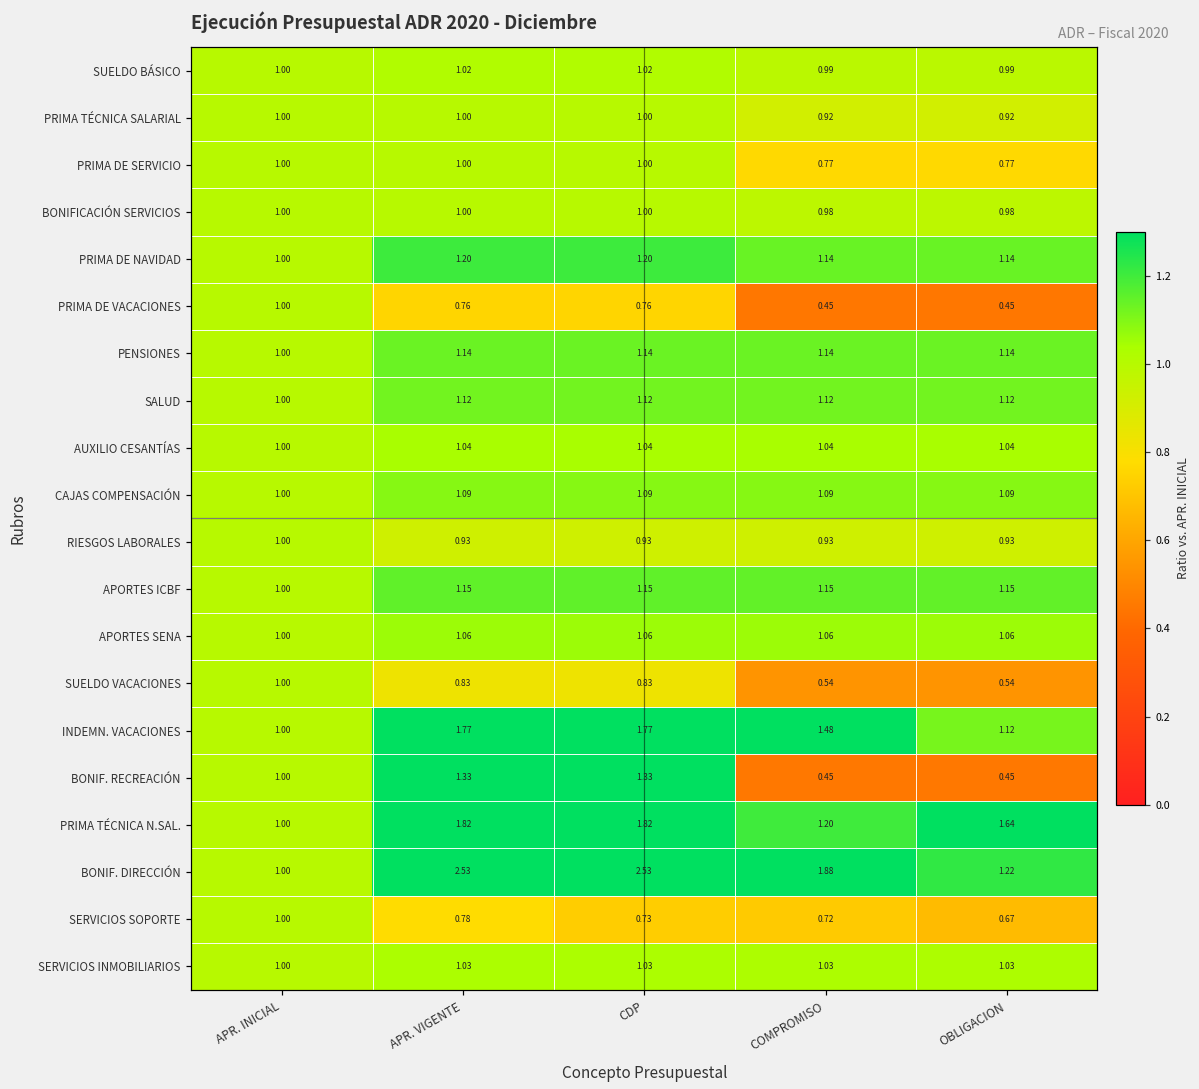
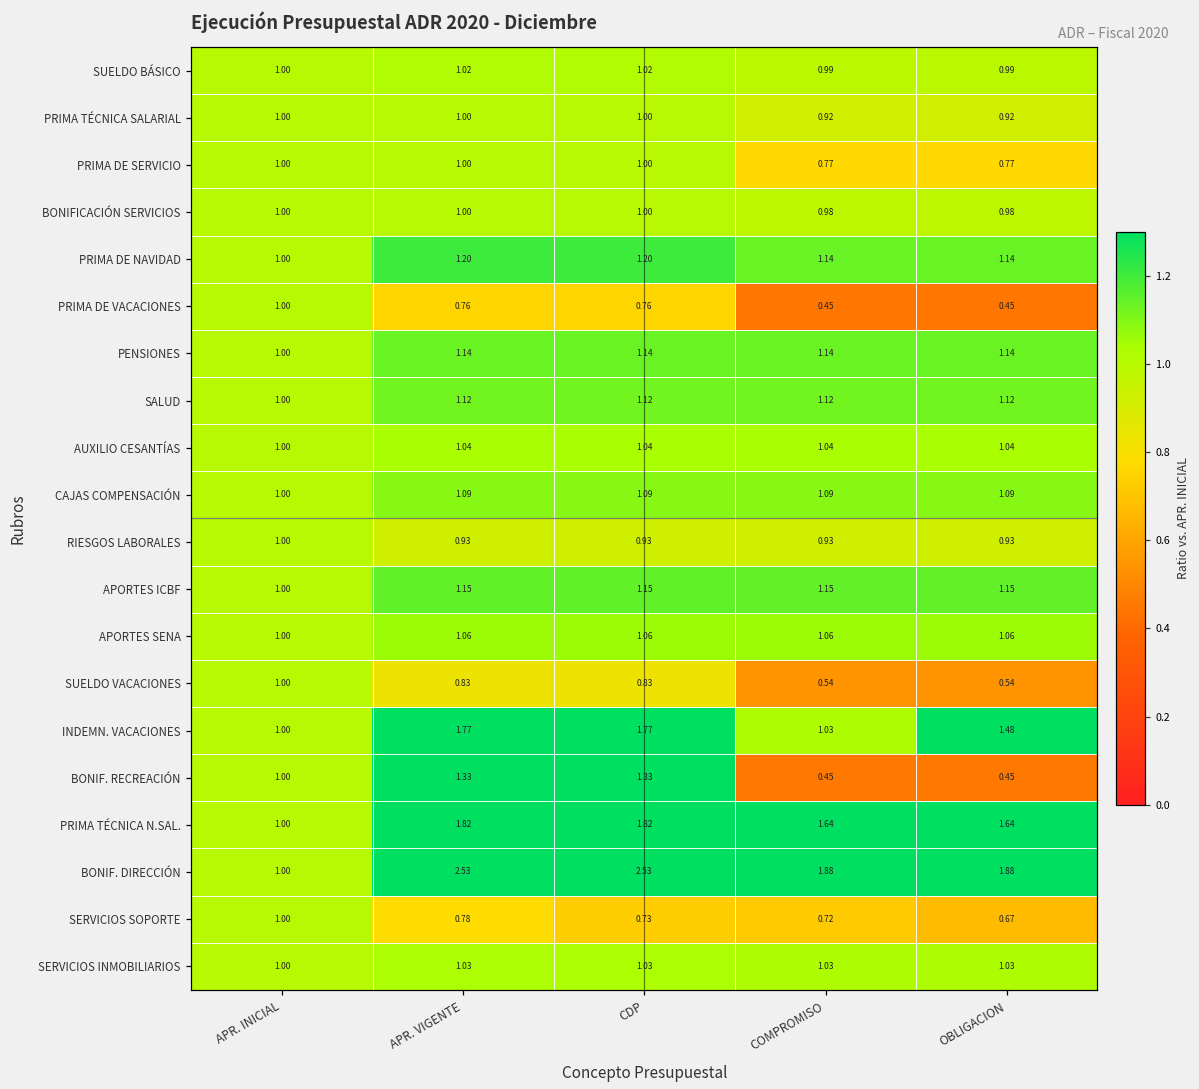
  {
    "SUELDO BÁSICO": {
      "APR. INICIAL": 1.00,
      "APR. VIGENTE": 1.02,
      "CDP": 1.02,
      "COMPROMISO": 0.99,
      "OBLIGACION": 0.99
    },
    "PRIMA TÉCNICA SALARIAL": {
      "APR. INICIAL": 1.00,
      "APR. VIGENTE": 1.00,
      "CDP": 1.00,
      "COMPROMISO": 0.92,
      "OBLIGACION": 0.92
    },
    "PRIMA DE SERVICIO": {
      "APR. INICIAL": 1.00,
      "APR. VIGENTE": 1.00,
      "CDP": 1.00,
      "COMPROMISO": 0.77,
      "OBLIGACION": 0.77
    },
    "BONIFICACIÓN SERVICIOS": {
      "APR. INICIAL": 1.00,
      "APR. VIGENTE": 1.00,
      "CDP": 1.00,
      "COMPROMISO": 0.98,
      "OBLIGACION": 0.98
    },
    "PRIMA DE NAVIDAD": {
      "APR. INICIAL": 1.00,
      "APR. VIGENTE": 1.20,
      "CDP": 1.20,
      "COMPROMISO": 1.14,
      "OBLIGACION": 1.14
    },
    "PRIMA DE VACACIONES": {
      "APR. INICIAL": 1.00,
      "APR. VIGENTE": 0.76,
      "CDP": 0.76,
      "COMPROMISO": 0.45,
      "OBLIGACION": 0.45
    },
    "PENSIONES": {
      "APR. INICIAL": 1.00,
      "APR. VIGENTE": 1.14,
      "CDP": 1.14,
      "COMPROMISO": 1.14,
      "OBLIGACION": 1.14
    },
    "SALUD": {
      "APR. INICIAL": 1.00,
      "APR. VIGENTE": 1.12,
      "CDP": 1.12,
      "COMPROMISO": 1.12,
      "OBLIGACION": 1.12
    },
    "AUXILIO CESANTÍAS": {
      "APR. INICIAL": 1.00,
      "APR. VIGENTE": 1.04,
      "CDP": 1.04,
      "COMPROMISO": 1.04,
      "OBLIGACION": 1.04
    },
    "CAJAS COMPENSACIÓN": {
      "APR. INICIAL": 1.00,
      "APR. VIGENTE": 1.09,
      "CDP": 1.09,
      "COMPROMISO": 1.09,
      "OBLIGACION": 1.09
    },
    "RIESGOS LABORALES": {
      "APR. INICIAL": 1.00,
      "APR. VIGENTE": 0.93,
      "CDP": 0.93,
      "COMPROMISO": 0.93,
      "OBLIGACION": 0.93
    },
    "APORTES ICBF": {
      "APR. INICIAL": 1.00,
      "APR. VIGENTE": 1.15,
      "CDP": 1.15,
      "COMPROMISO": 1.15,
      "OBLIGACION": 1.15
    },
    "APORTES SENA": {
      "APR. INICIAL": 1.00,
      "APR. VIGENTE": 1.06,
      "CDP": 1.06,
      "COMPROMISO": 1.06,
      "OBLIGACION": 1.06
    },
    "SUELDO VACACIONES": {
      "APR. INICIAL": 1.00,
      "APR. VIGENTE": 0.83,
      "CDP": 0.83,
      "COMPROMISO": 0.54,
      "OBLIGACION": 0.54
    },
    "INDEMN. VACACIONES": {
      "APR. INICIAL": 1.00,
      "APR. VIGENTE": 1.77,
      "CDP": 1.77,
-     "COMPROMISO": 1.48,
-     "OBLIGACION": 1.12
+     "COMPROMISO": 1.03,
+     "OBLIGACION": 1.48
    },
    "BONIF. RECREACIÓN": {
      "APR. INICIAL": 1.00,
      "APR. VIGENTE": 1.33,
      "CDP": 1.33,
      "COMPROMISO": 0.45,
      "OBLIGACION": 0.45
    },
    "PRIMA TÉCNICA N.SAL.": {
      "APR. INICIAL": 1.00,
      "APR. VIGENTE": 1.82,
      "CDP": 1.82,
-     "COMPROMISO": 1.20,
+     "COMPROMISO": 1.64,
      "OBLIGACION": 1.64
    },
    "BONIF. DIRECCIÓN": {
      "APR. INICIAL": 1.00,
      "APR. VIGENTE": 2.53,
      "CDP": 2.53,
      "COMPROMISO": 1.88,
-     "OBLIGACION": 1.22
+     "OBLIGACION": 1.88
    },
    "SERVICIOS SOPORTE": {
      "APR. INICIAL": 1.00,
      "APR. VIGENTE": 0.78,
      "CDP": 0.73,
      "COMPROMISO": 0.72,
      "OBLIGACION": 0.67
    },
    "SERVICIOS INMOBILIARIOS": {
      "APR. INICIAL": 1.00,
      "APR. VIGENTE": 1.03,
      "CDP": 1.03,
      "COMPROMISO": 1.03,
      "OBLIGACION": 1.03
    }
  }
